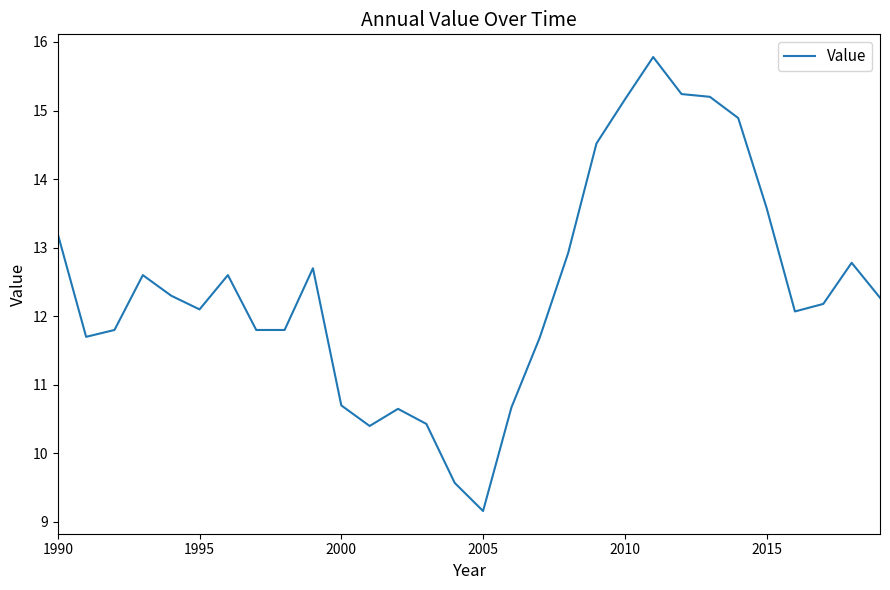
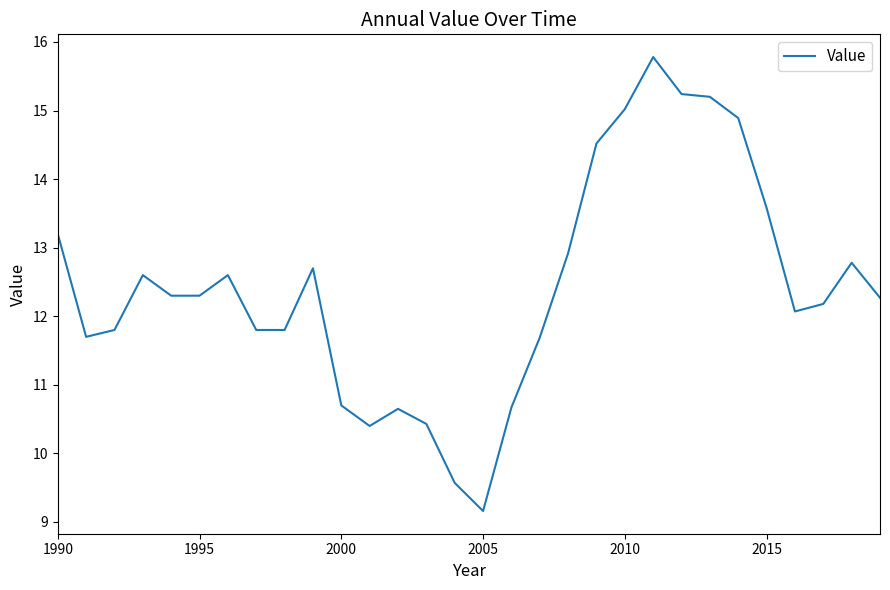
  {
    "1990": 13.2,
-   "1995": 12.1,
+   "1995": 12.3,
    "2000": 10.7,
    "2005": 9.2,
-   "2010": 15.2,
+   "2010": 15.0,
    "2015": 13.6
  }
